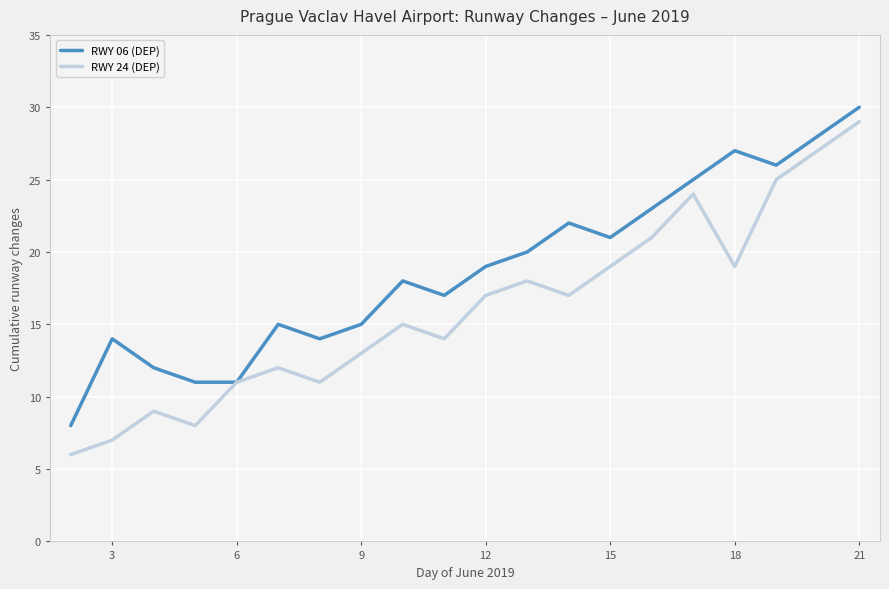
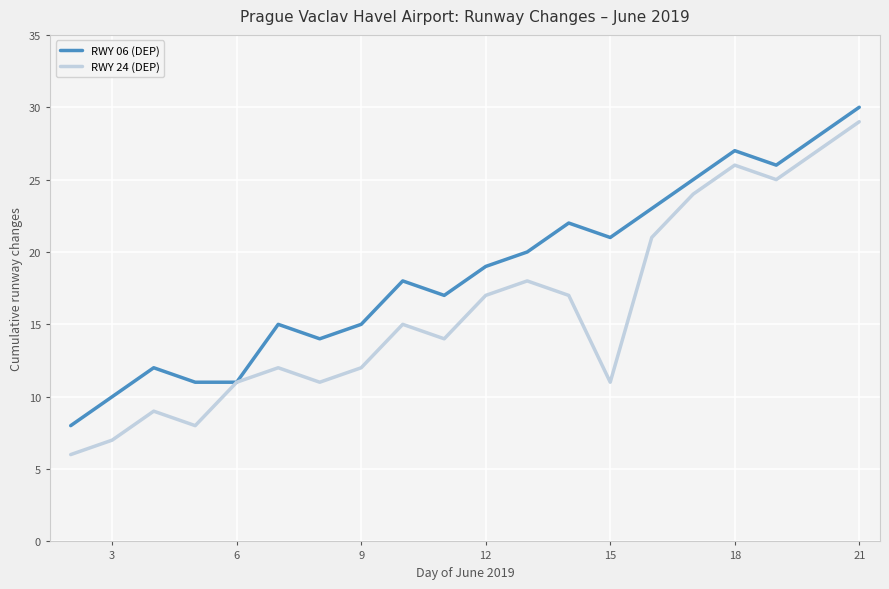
  {
    "RWY 06 (DEP)": {
-     "3": 14,
+     "3": 10,
      "9": 15,
      "12": 19,
      "15": 21,
      "18": 27,
      "21": 30
    },
    "RWY 24 (DEP)": {
      "3": 7,
-     "9": 13,
+     "9": 12,
      "12": 17,
-     "15": 19,
-     "18": 19,
+     "15": 11,
+     "18": 26,
      "21": 29
    }
  }
